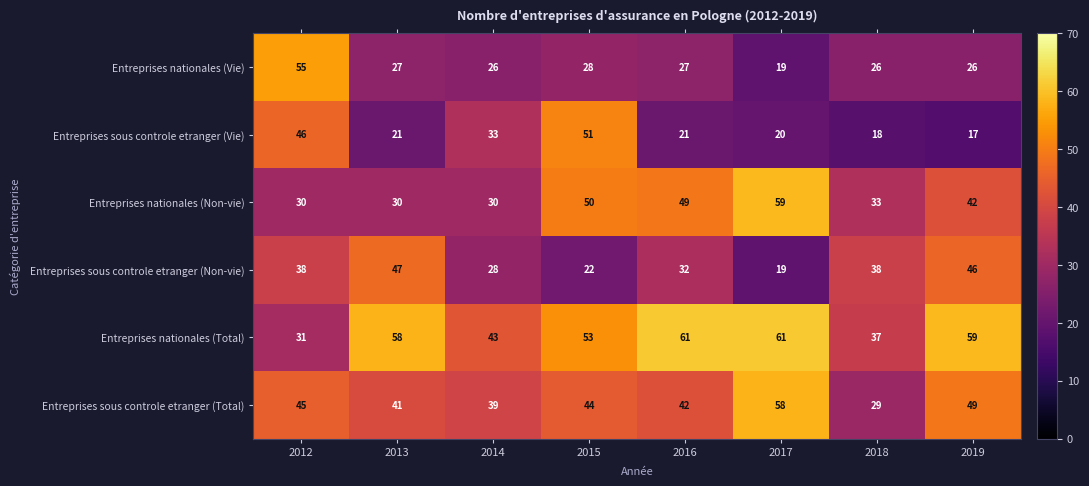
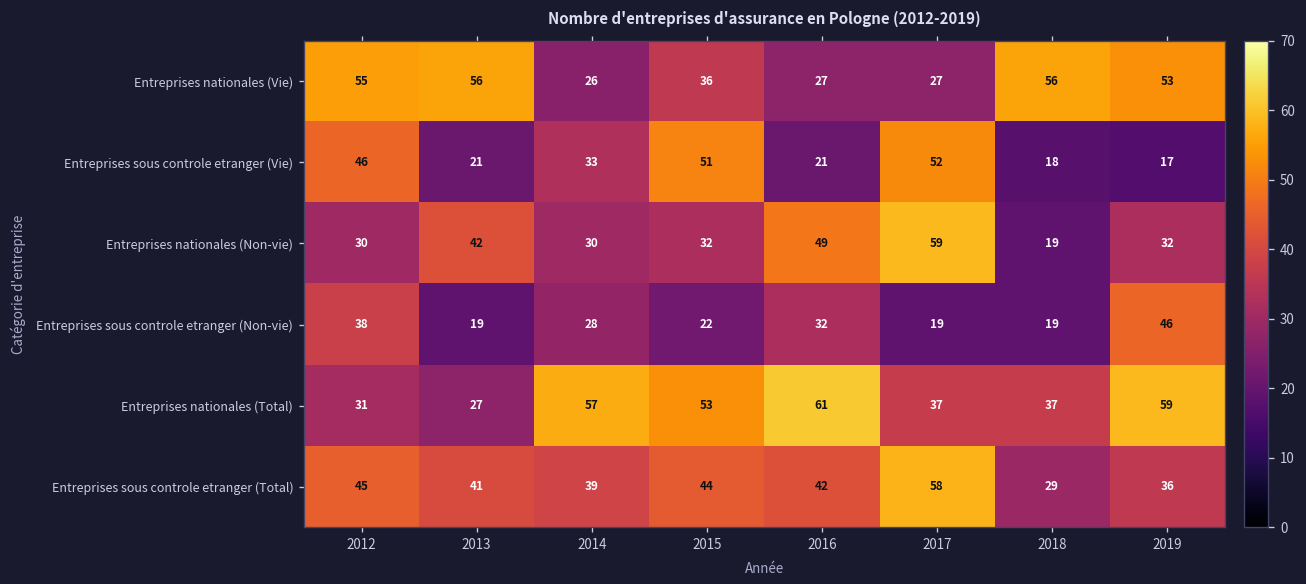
  {
    "Entreprises nationales (Vie)": {
      "2012": 55,
-     "2013": 27,
+     "2013": 56,
      "2014": 26,
-     "2015": 28,
+     "2015": 36,
      "2016": 27,
-     "2017": 19,
-     "2018": 26,
-     "2019": 26
+     "2017": 27,
+     "2018": 56,
+     "2019": 53
    },
    "Entreprises sous controle etranger (Vie)": {
      "2012": 46,
      "2013": 21,
      "2014": 33,
      "2015": 51,
      "2016": 21,
-     "2017": 20,
+     "2017": 52,
      "2018": 18,
      "2019": 17
    },
    "Entreprises nationales (Non-vie)": {
      "2012": 30,
-     "2013": 30,
+     "2013": 42,
      "2014": 30,
-     "2015": 50,
+     "2015": 32,
      "2016": 49,
      "2017": 59,
-     "2018": 33,
-     "2019": 42
+     "2018": 19,
+     "2019": 32
    },
    "Entreprises sous controle etranger (Non-vie)": {
      "2012": 38,
-     "2013": 47,
+     "2013": 19,
      "2014": 28,
      "2015": 22,
      "2016": 32,
      "2017": 19,
-     "2018": 38,
+     "2018": 19,
      "2019": 46
    },
    "Entreprises nationales (Total)": {
      "2012": 31,
-     "2013": 58,
-     "2014": 43,
+     "2013": 27,
+     "2014": 57,
      "2015": 53,
      "2016": 61,
-     "2017": 61,
+     "2017": 37,
      "2018": 37,
      "2019": 59
    },
    "Entreprises sous controle etranger (Total)": {
      "2012": 45,
      "2013": 41,
      "2014": 39,
      "2015": 44,
      "2016": 42,
      "2017": 58,
      "2018": 29,
-     "2019": 49
+     "2019": 36
    }
  }
